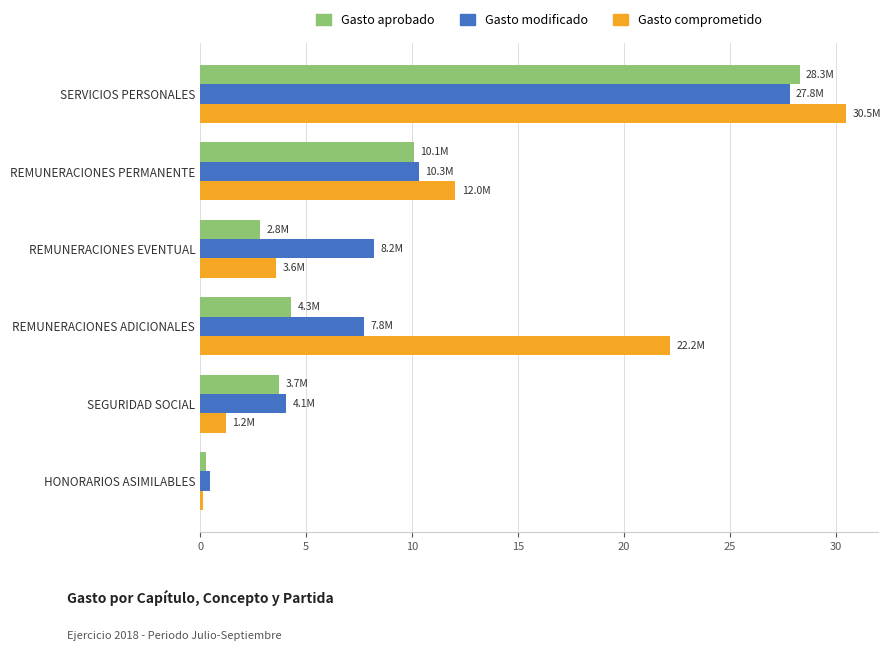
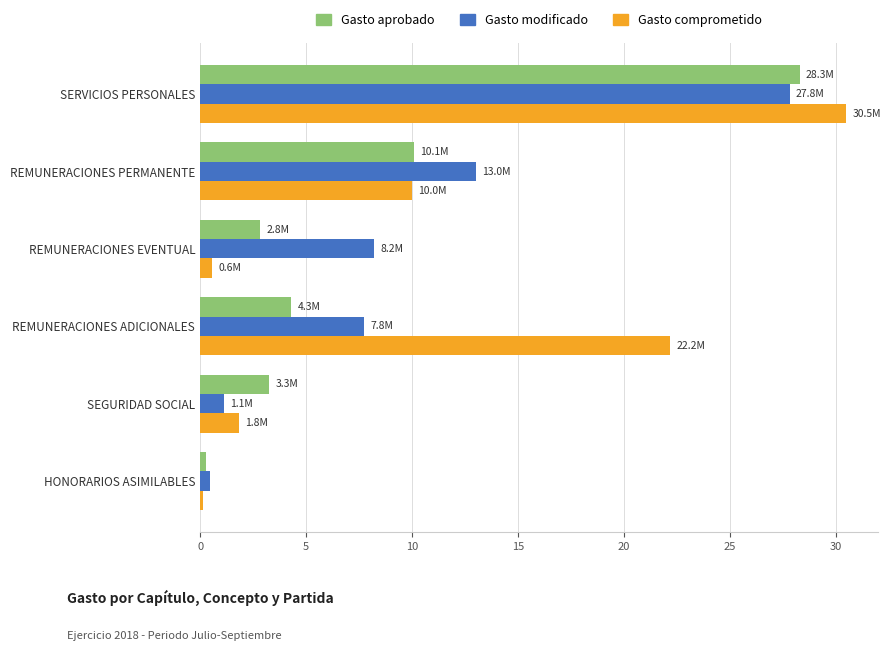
  {
    "Gasto aprobado": {
      "SERVICIOS PERSONALES": "28.3M",
      "REMUNERACIONES PERMANENTE": "10.1M",
      "REMUNERACIONES EVENTUAL": "2.8M",
      "REMUNERACIONES ADICIONALES": "4.3M",
-     "SEGURIDAD SOCIAL": "3.7M"
+     "SEGURIDAD SOCIAL": "3.3M"
    },
    "Gasto modificado": {
      "SERVICIOS PERSONALES": "27.8M",
-     "REMUNERACIONES PERMANENTE": "10.3M",
+     "REMUNERACIONES PERMANENTE": "13.0M",
      "REMUNERACIONES EVENTUAL": "8.2M",
      "REMUNERACIONES ADICIONALES": "7.8M",
-     "SEGURIDAD SOCIAL": "4.1M"
+     "SEGURIDAD SOCIAL": "1.1M"
    },
    "Gasto comprometido": {
      "SERVICIOS PERSONALES": "30.5M",
-     "REMUNERACIONES PERMANENTE": "12.0M",
-     "REMUNERACIONES EVENTUAL": "3.6M",
+     "REMUNERACIONES PERMANENTE": "10.0M",
+     "REMUNERACIONES EVENTUAL": "0.6M",
      "REMUNERACIONES ADICIONALES": "22.2M",
-     "SEGURIDAD SOCIAL": "1.2M"
+     "SEGURIDAD SOCIAL": "1.8M"
    }
  }
